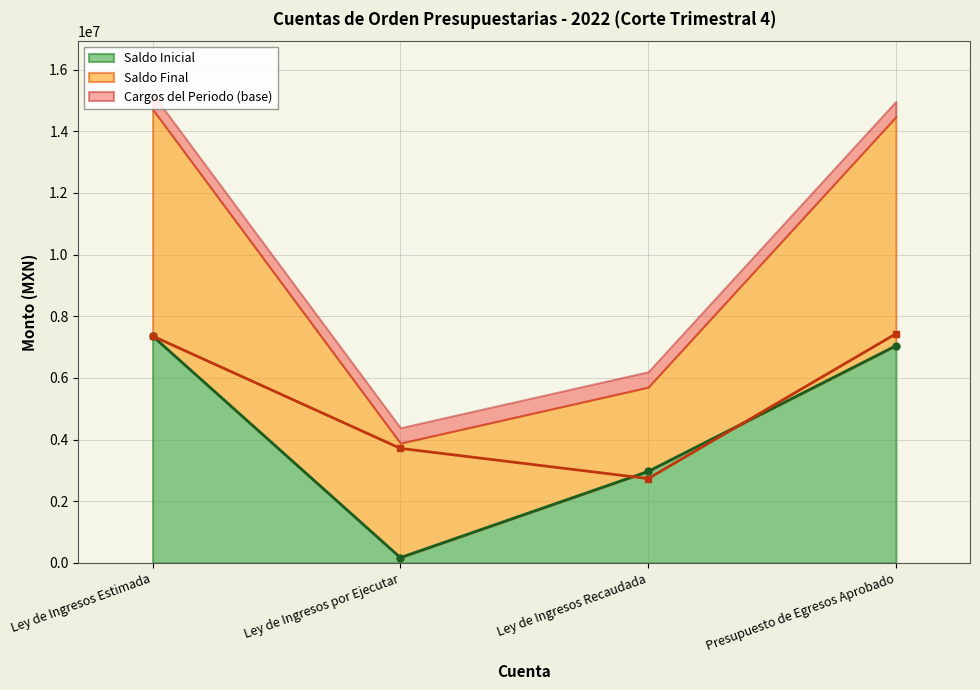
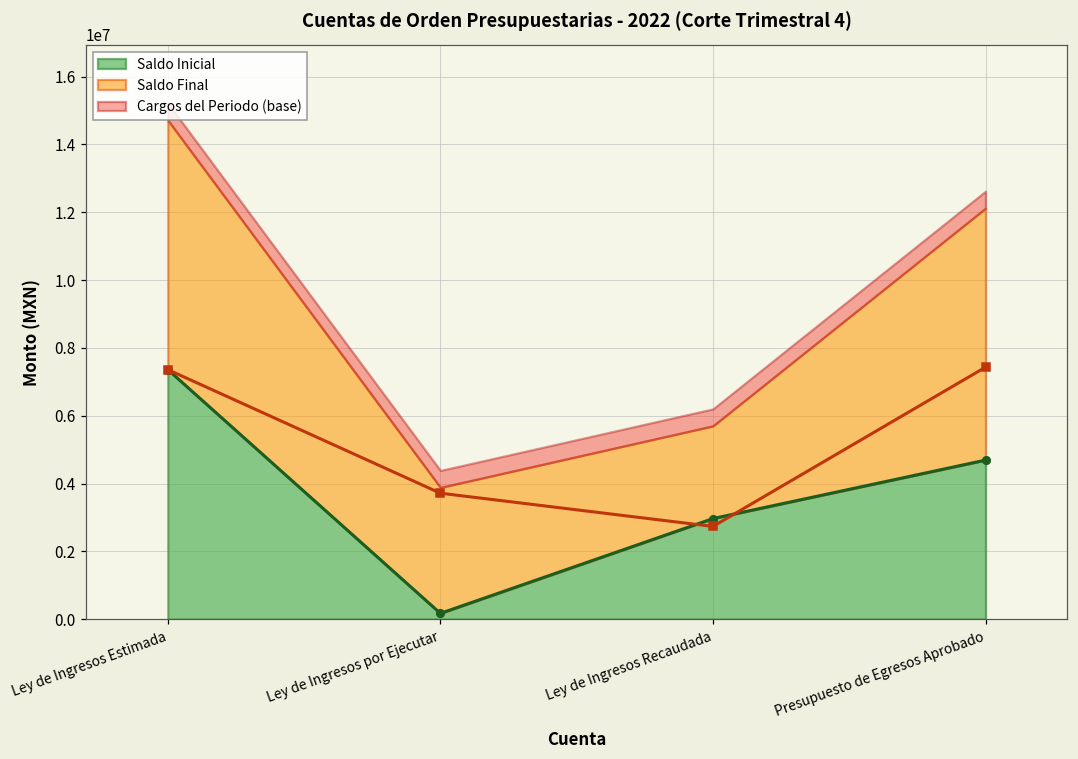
  {
    "Saldo Inicial": {
      "Ley de Ingresos por Ejecutar": 200000,
      "Ley de Ingresos Recaudada": 3000000,
-     "Presupuesto de Egresos Aprobado": 7000000
+     "Presupuesto de Egresos Aprobado": 4700000
    },
    "Saldo Final": {
      "Ley de Ingresos por Ejecutar": 3700000,
      "Ley de Ingresos Recaudada": 2700000,
      "Presupuesto de Egresos Aprobado": 7400000
    },
    "Cargos del Periodo (base)": {
      "Ley de Ingresos por Ejecutar": 500000,
      "Ley de Ingresos Recaudada": 500000,
      "Presupuesto de Egresos Aprobado": 500000
    }
  }
